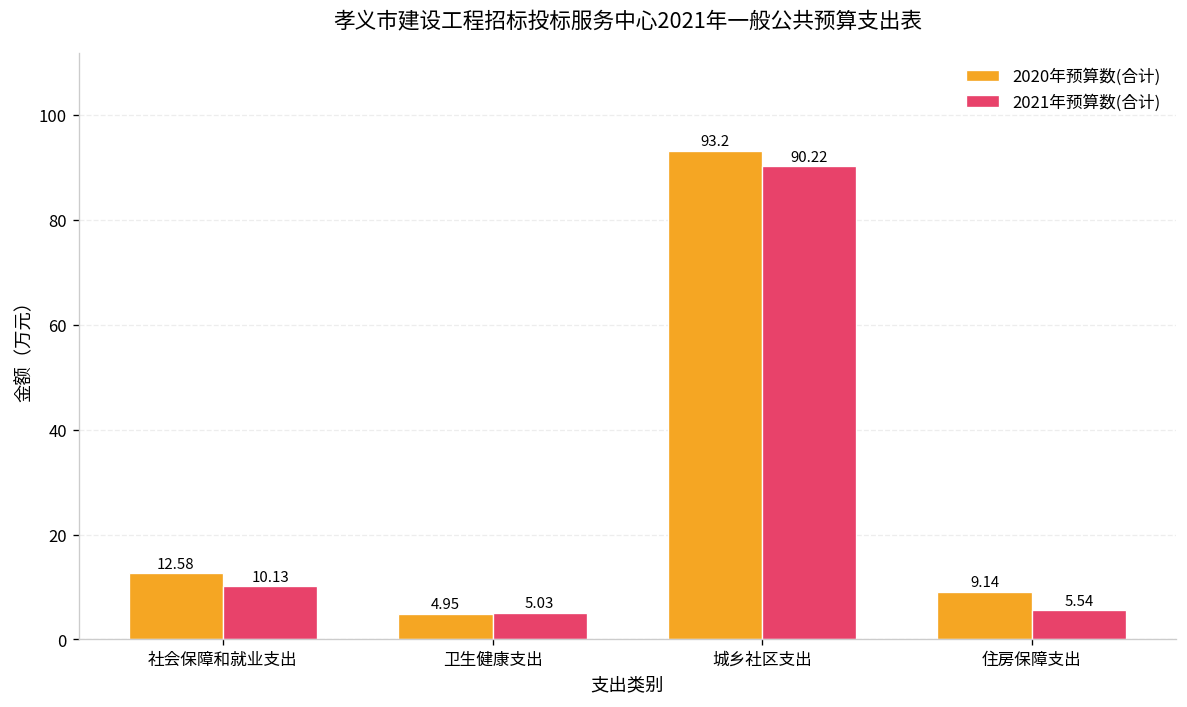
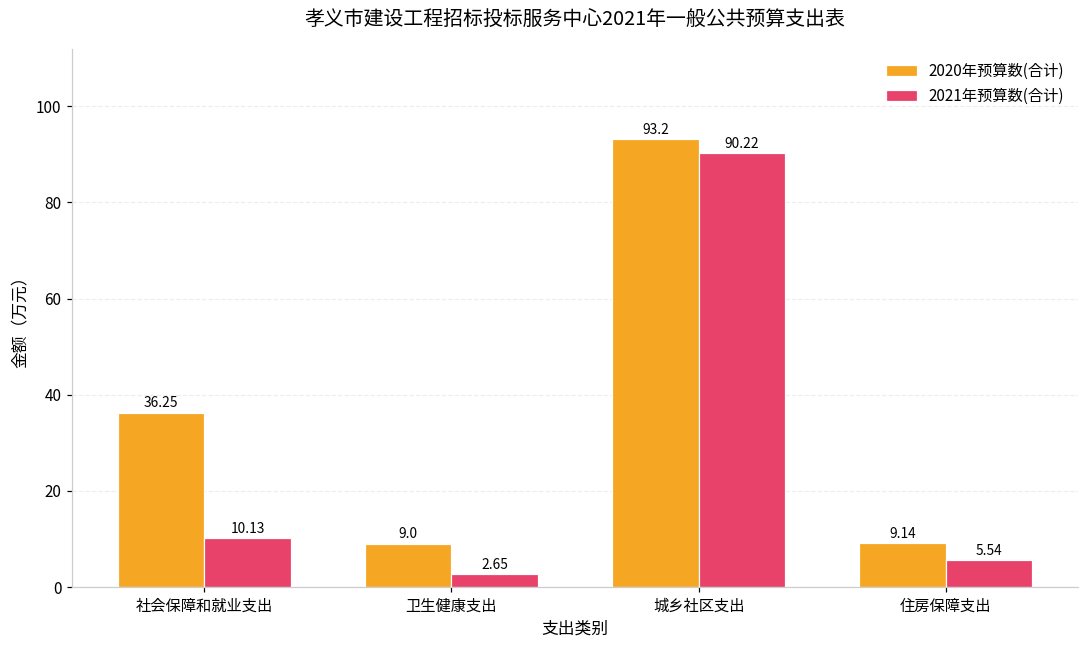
  {
    "2020年预算数(合计)": {
-     "社会保障和就业支出": 12.58,
-     "卫生健康支出": 4.95,
+     "社会保障和就业支出": 36.25,
+     "卫生健康支出": 9.0,
      "城乡社区支出": 93.2,
      "住房保障支出": 9.14
    },
    "2021年预算数(合计)": {
      "社会保障和就业支出": 10.13,
-     "卫生健康支出": 5.03,
+     "卫生健康支出": 2.65,
      "城乡社区支出": 90.22,
      "住房保障支出": 5.54
    }
  }
